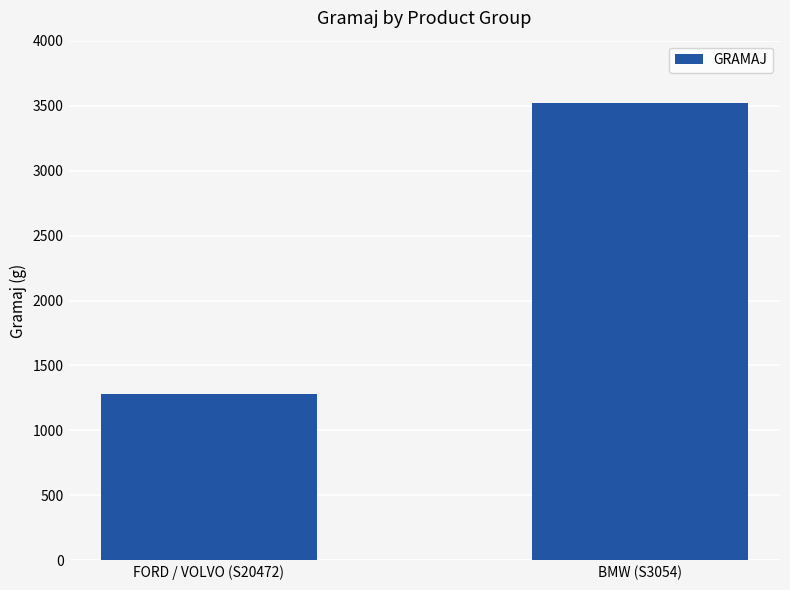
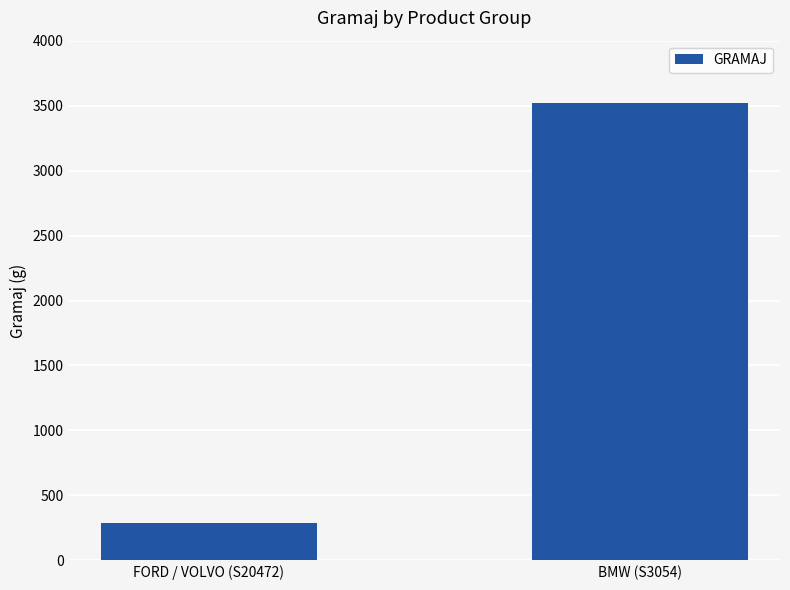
  {
-   "FORD / VOLVO (S20472)": 1280,
+   "FORD / VOLVO (S20472)": 290,
    "BMW (S3054)": 3520
  }
